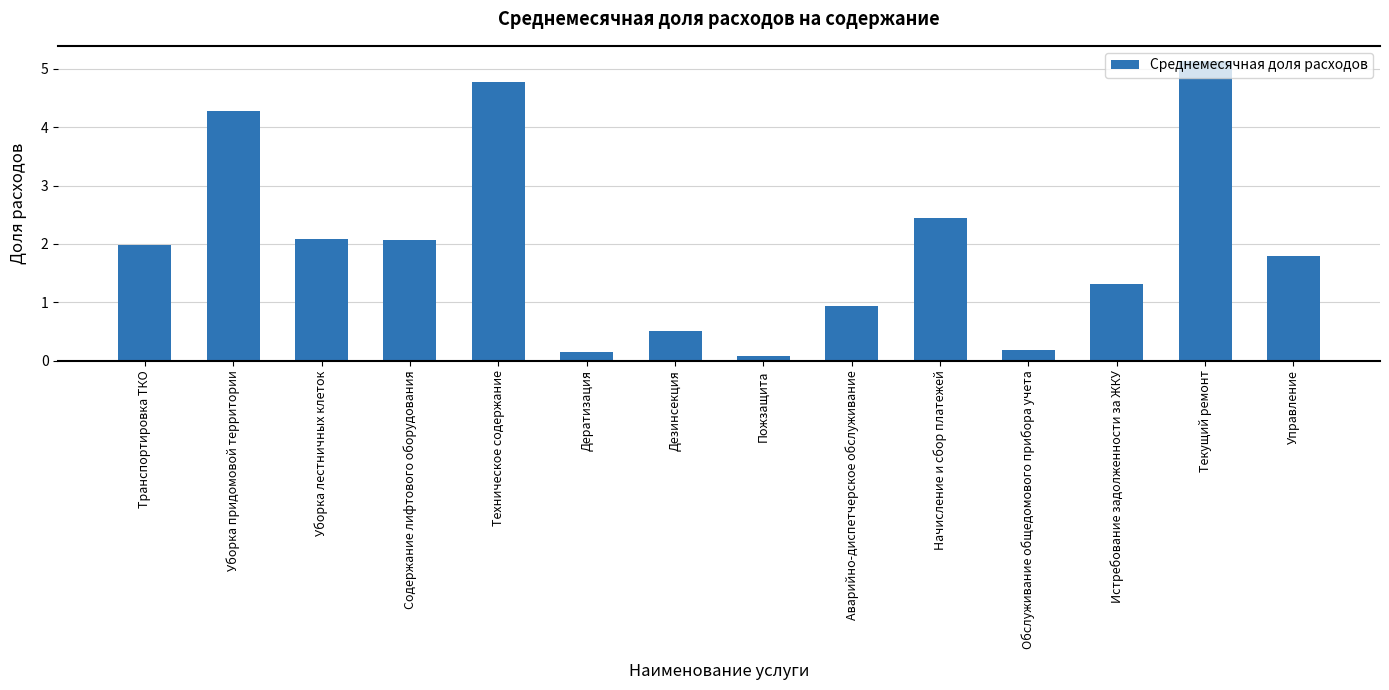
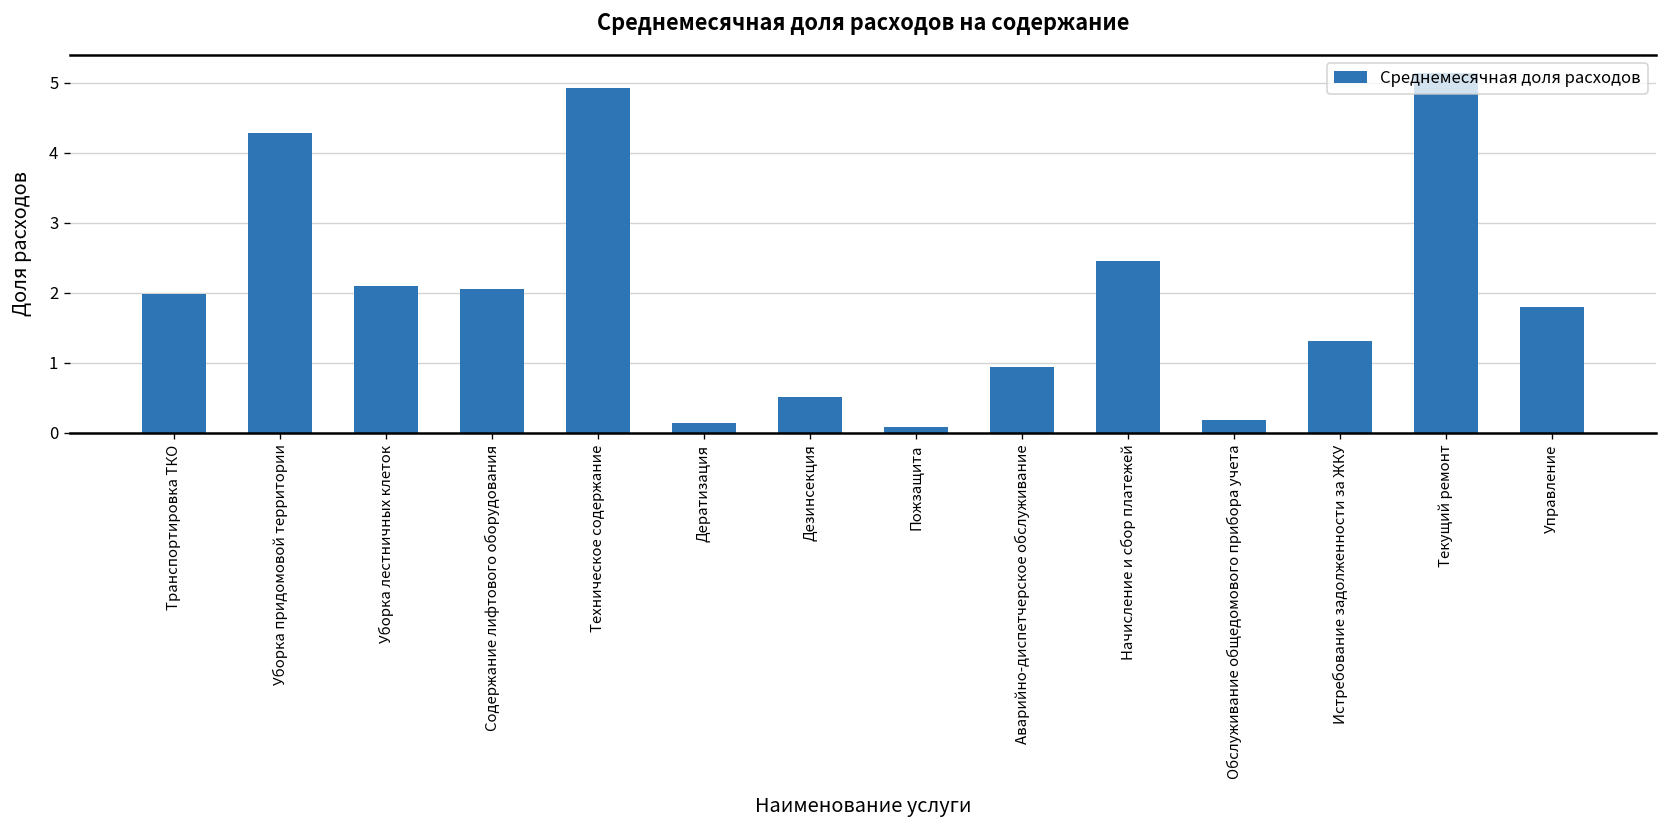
  {
    "Транспортировка ТКО": 2.0,
    "Уборка придомовой территории": 4.3,
    "Уборка лестничных клеток": 2.1,
    "Содержание лифтового оборудования": 2.1,
-   "Техническое содержание": 4.8,
+   "Техническое содержание": 4.9,
    "Дератизация": 0.1,
    "Дезинсекция": 0.5,
    "Пожзащита": 0.1,
    "Аварийно-диспетчерское обслуживание": 0.9,
    "Начисление и сбор платежей": 2.5,
    "Обслуживание общедомового прибора учета": 0.2,
    "Истребование задолженности за ЖКУ": 1.3,
    "Управление": 1.8
  }
